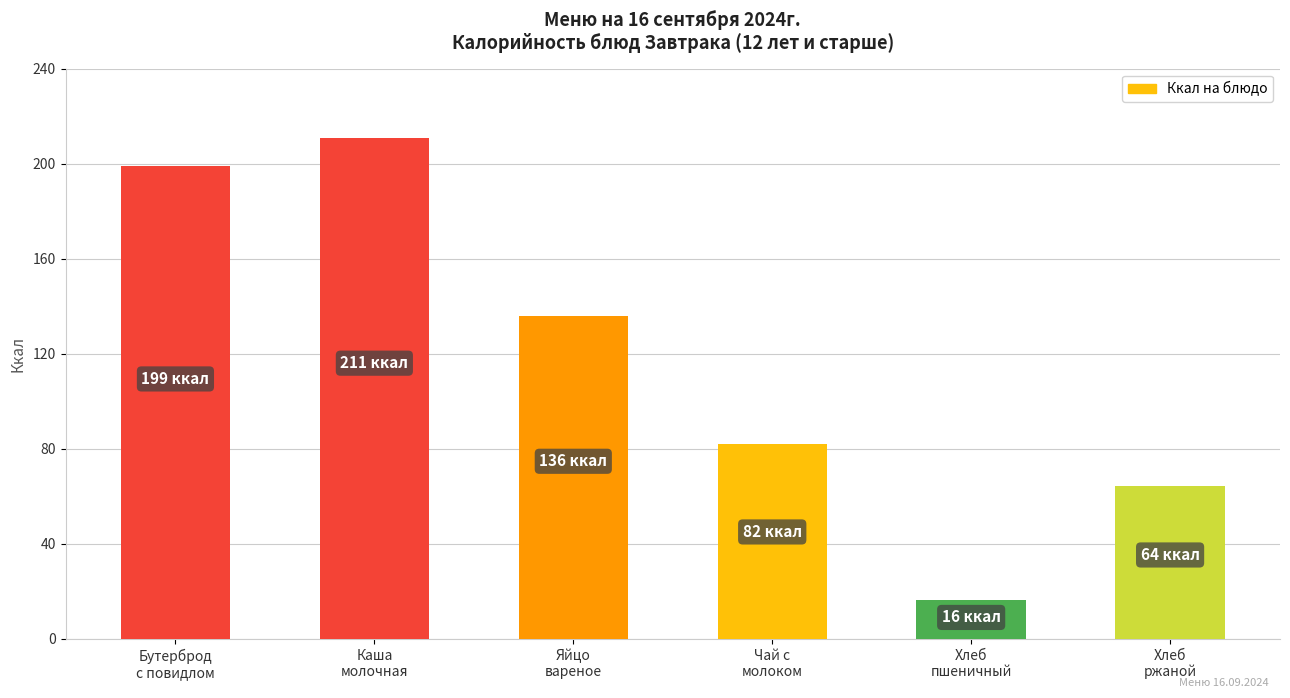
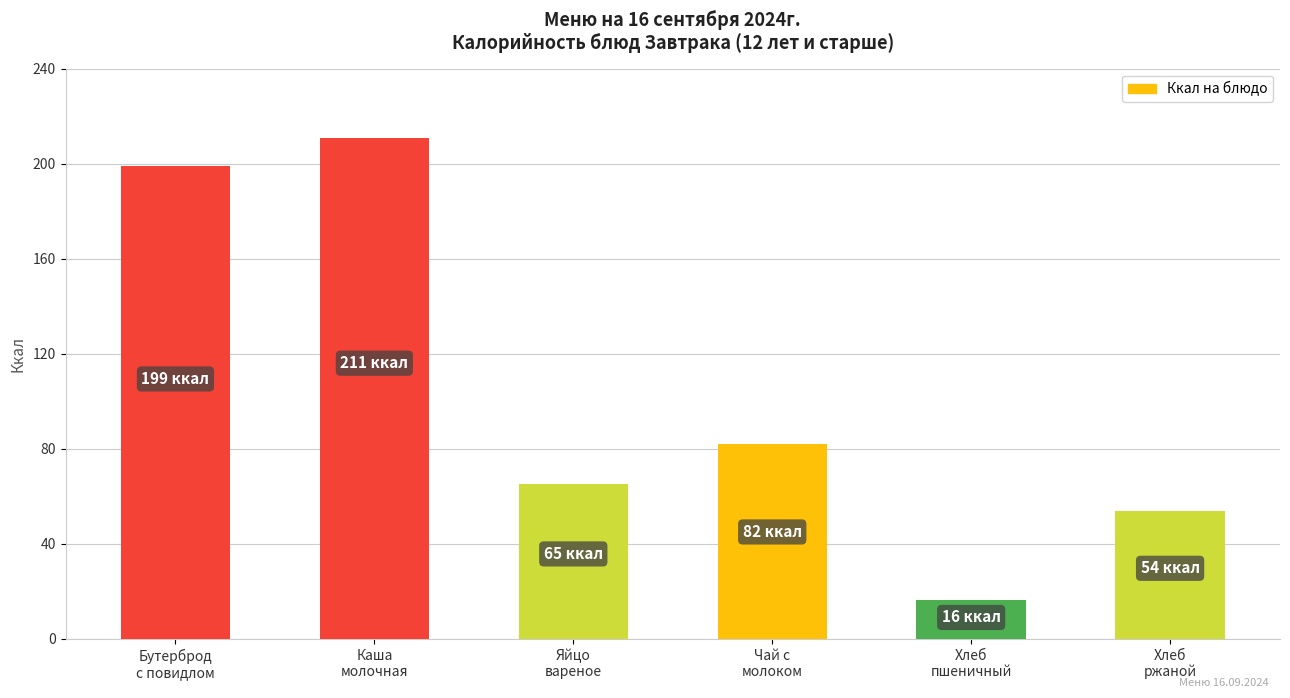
  {
-   "Яйцо вареное": 136,
-   "Хлеб ржаной": 64
+   "Яйцо вареное": 65,
+   "Хлеб ржаной": 54
  }
